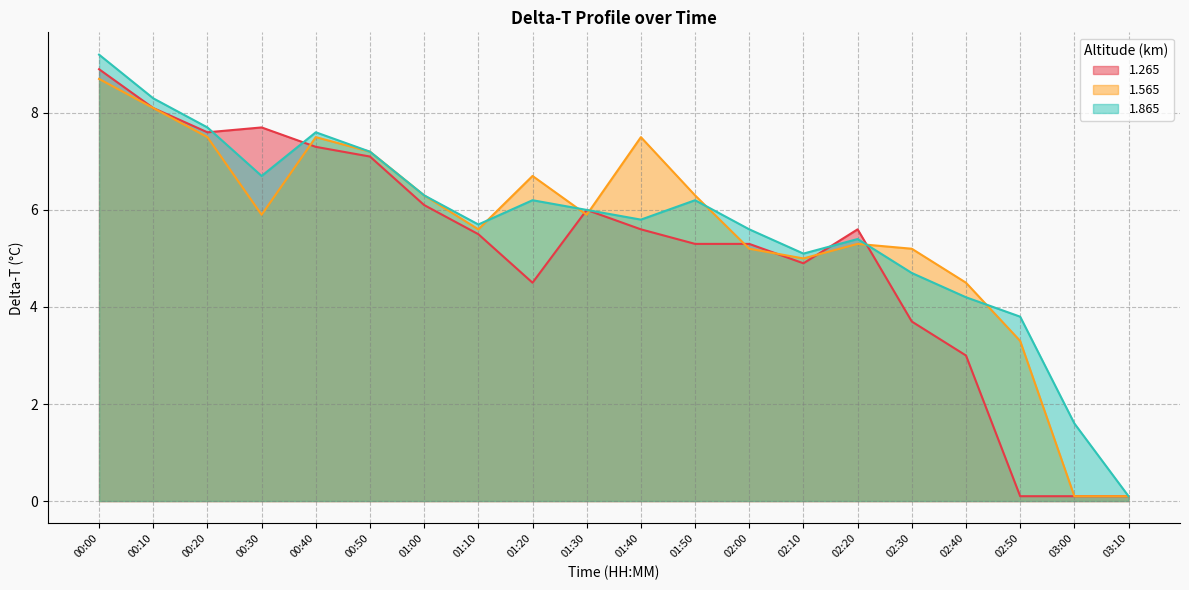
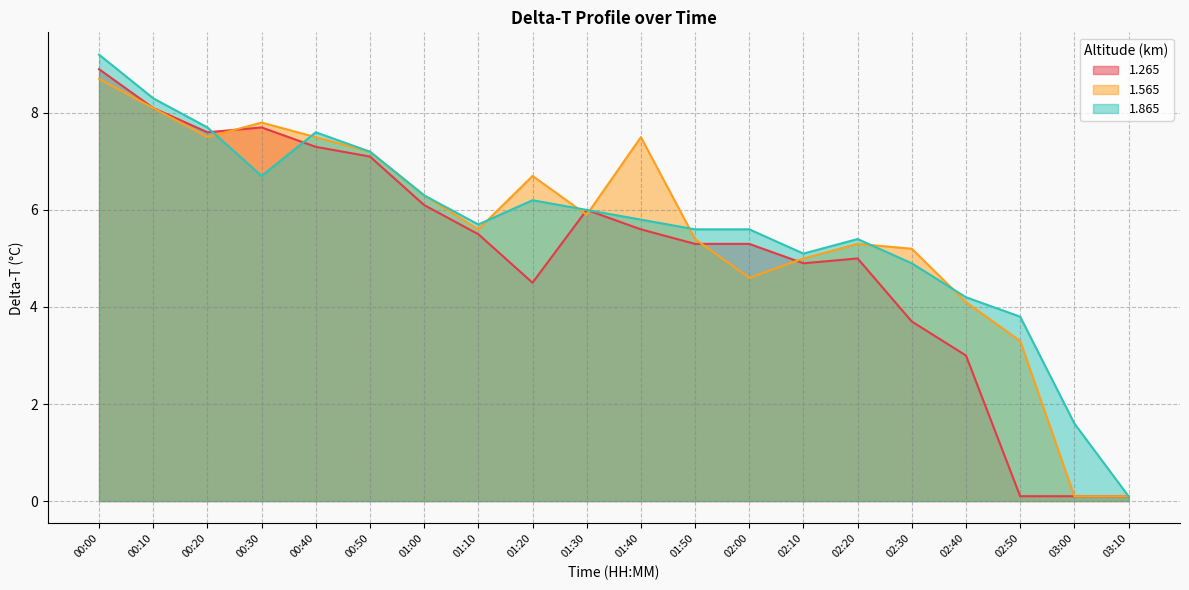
  {
    "1.265": {
      "00:00": 8.9,
      "00:20": 7.6,
      "00:30": 7.7,
      "00:40": 7.3,
      "00:50": 7.1,
      "01:00": 6.1,
      "01:10": 5.5,
      "01:20": 4.5,
      "01:40": 5.6,
      "01:50": 5.3,
      "02:00": 5.3,
      "02:10": 4.9,
-     "02:20": 5.6,
+     "02:20": 5.0,
      "02:30": 3.7,
      "02:40": 3.0,
      "02:50": 0.1
    },
    "1.565": {
      "00:00": 8.7,
      "00:20": 7.5,
-     "00:30": 5.9,
+     "00:30": 7.8,
      "00:40": 7.5,
      "01:10": 5.6,
      "01:20": 6.7,
      "01:30": 5.9,
      "01:40": 7.5,
-     "01:50": 6.3,
-     "02:00": 5.2,
+     "01:50": 5.4,
+     "02:00": 4.6,
      "02:10": 5.0,
      "02:20": 5.3,
      "02:30": 5.2,
-     "02:40": 4.5,
+     "02:40": 4.1,
      "02:50": 3.3
    },
    "1.865": {
      "00:00": 9.2,
      "00:10": 8.3,
      "00:20": 7.7,
      "00:30": 6.7,
      "00:40": 7.6,
      "01:10": 5.7,
      "01:20": 6.2,
      "01:40": 5.8,
-     "01:50": 6.2,
+     "01:50": 5.6,
      "02:00": 5.6,
      "02:10": 5.1,
      "02:20": 5.4,
-     "02:30": 4.7,
+     "02:30": 4.9,
      "02:40": 4.2,
      "02:50": 3.8,
      "03:00": 1.6
    }
  }
